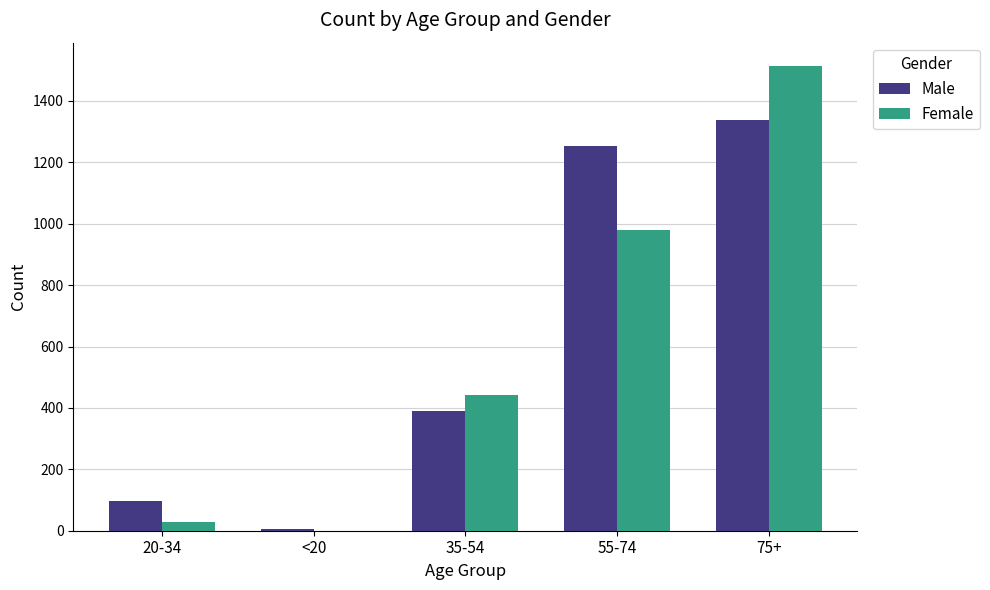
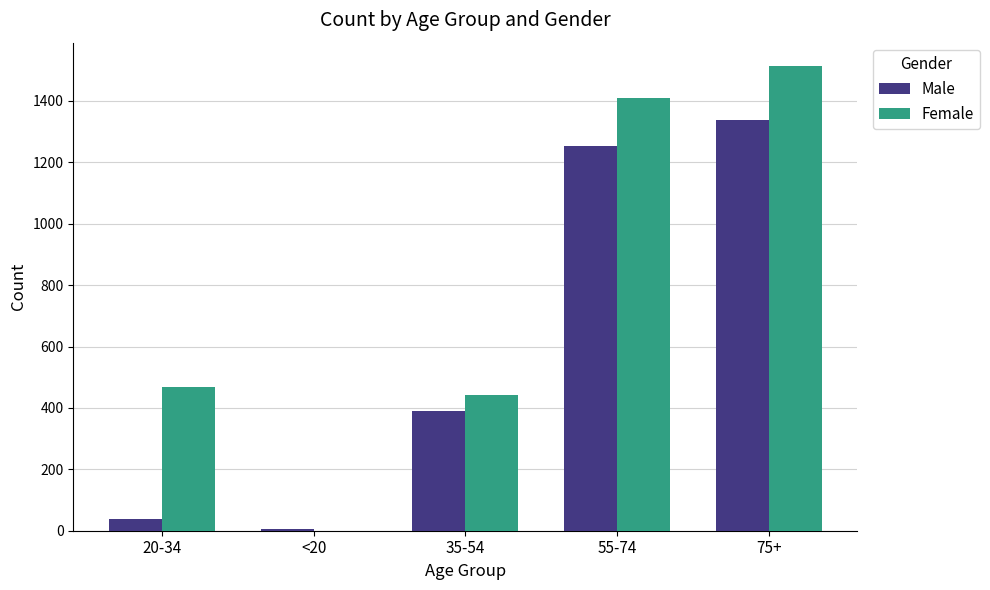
  {
    "Male": {
-     "20-34": 100,
+     "20-34": 40,
      "35-54": 390,
      "55-74": 1250,
      "75+": 1340
    },
    "Female": {
-     "20-34": 30,
+     "20-34": 470,
      "<20": 0,
      "35-54": 440,
-     "55-74": 980,
+     "55-74": 1410,
      "75+": 1510
    }
  }
